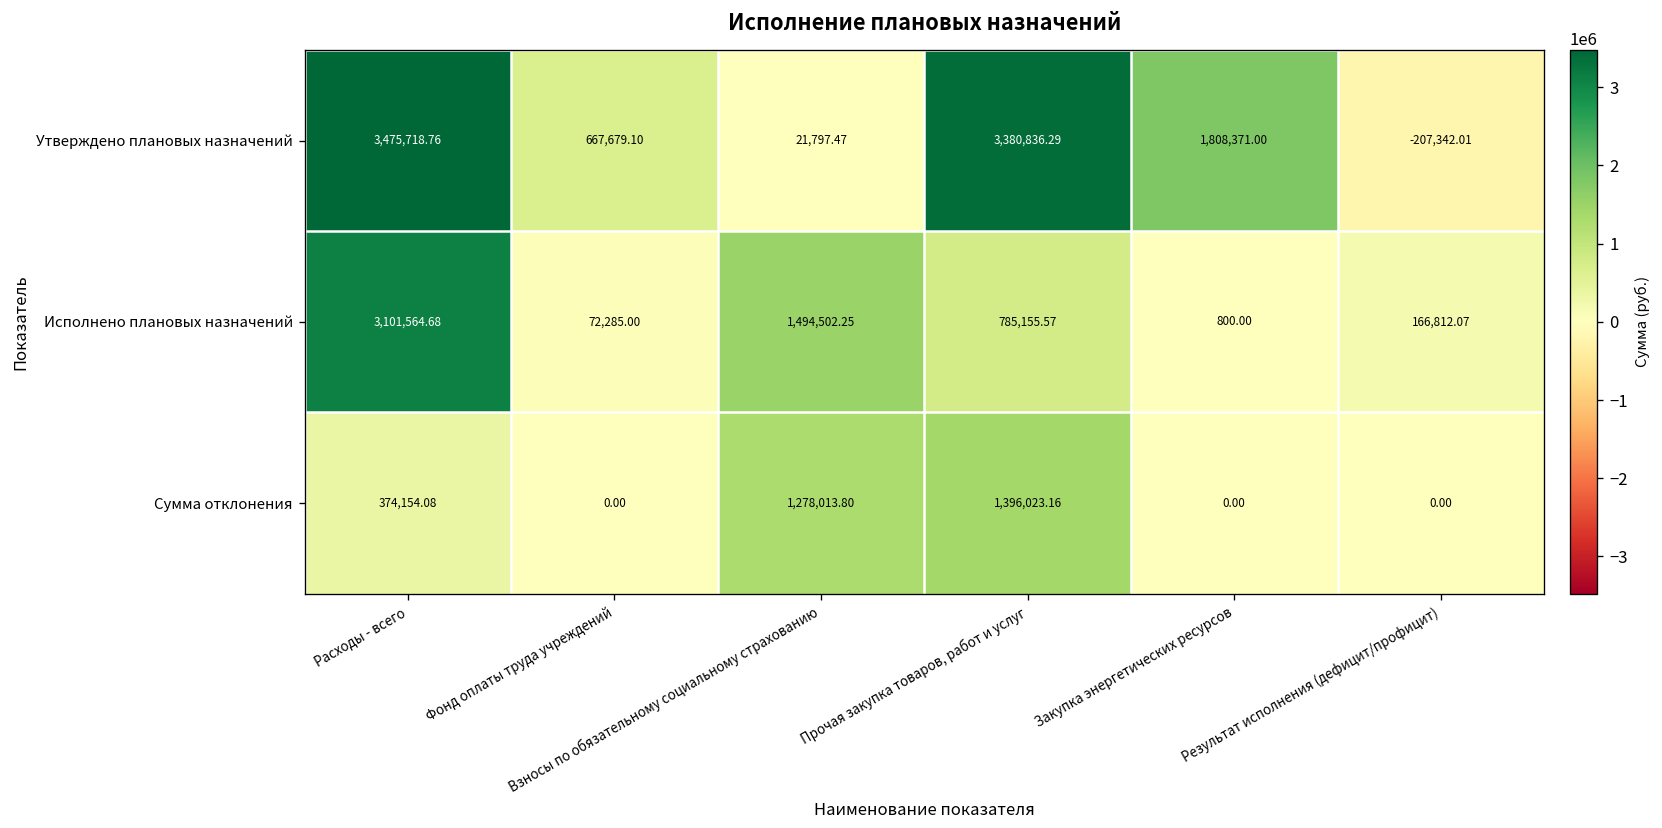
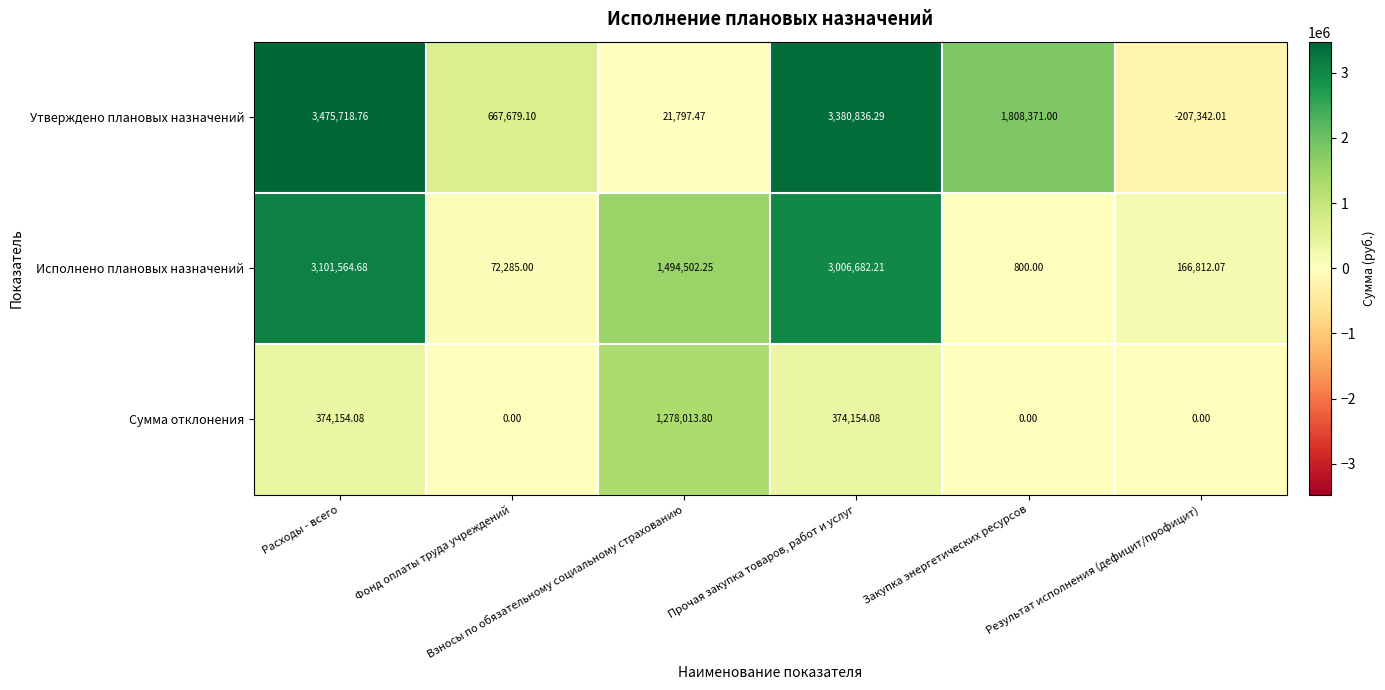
  {
    "Утверждено плановых назначений": {
      "Расходы - всего": "3,475,718.76",
      "Фонд оплаты труда учреждений": "667,679.10",
      "Взносы по обязательному социальному страхованию": "21,797.47",
      "Прочая закупка товаров, работ и услуг": "3,380,836.29",
      "Закупка энергетических ресурсов": "1,808,371.00",
      "Результат исполнения (дефицит/профицит)": "-207,342.01"
    },
    "Исполнено плановых назначений": {
      "Расходы - всего": "3,101,564.68",
      "Фонд оплаты труда учреждений": "72,285.00",
      "Взносы по обязательному социальному страхованию": "1,494,502.25",
-     "Прочая закупка товаров, работ и услуг": "785,155.57",
+     "Прочая закупка товаров, работ и услуг": "3,006,682.21",
      "Закупка энергетических ресурсов": "800.00",
      "Результат исполнения (дефицит/профицит)": "166,812.07"
    },
    "Сумма отклонения": {
      "Расходы - всего": "374,154.08",
      "Фонд оплаты труда учреждений": "0.00",
      "Взносы по обязательному социальному страхованию": "1,278,013.80",
-     "Прочая закупка товаров, работ и услуг": "1,396,023.16",
+     "Прочая закупка товаров, работ и услуг": "374,154.08",
      "Закупка энергетических ресурсов": "0.00",
      "Результат исполнения (дефицит/профицит)": "0.00"
    }
  }
